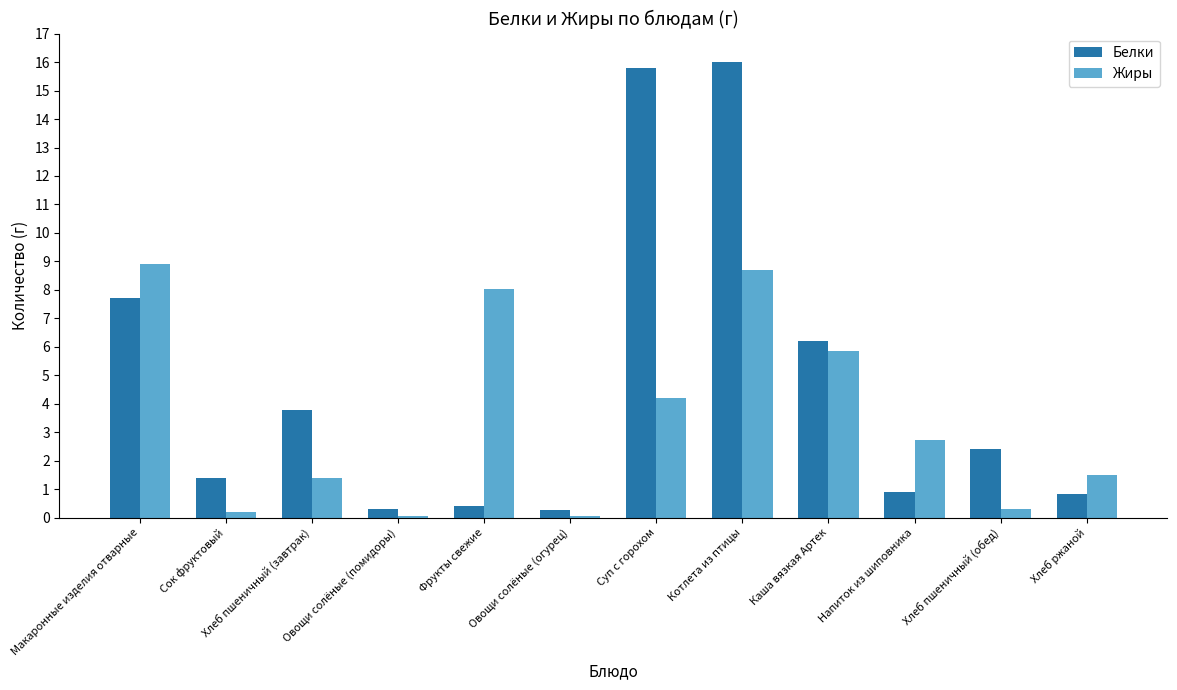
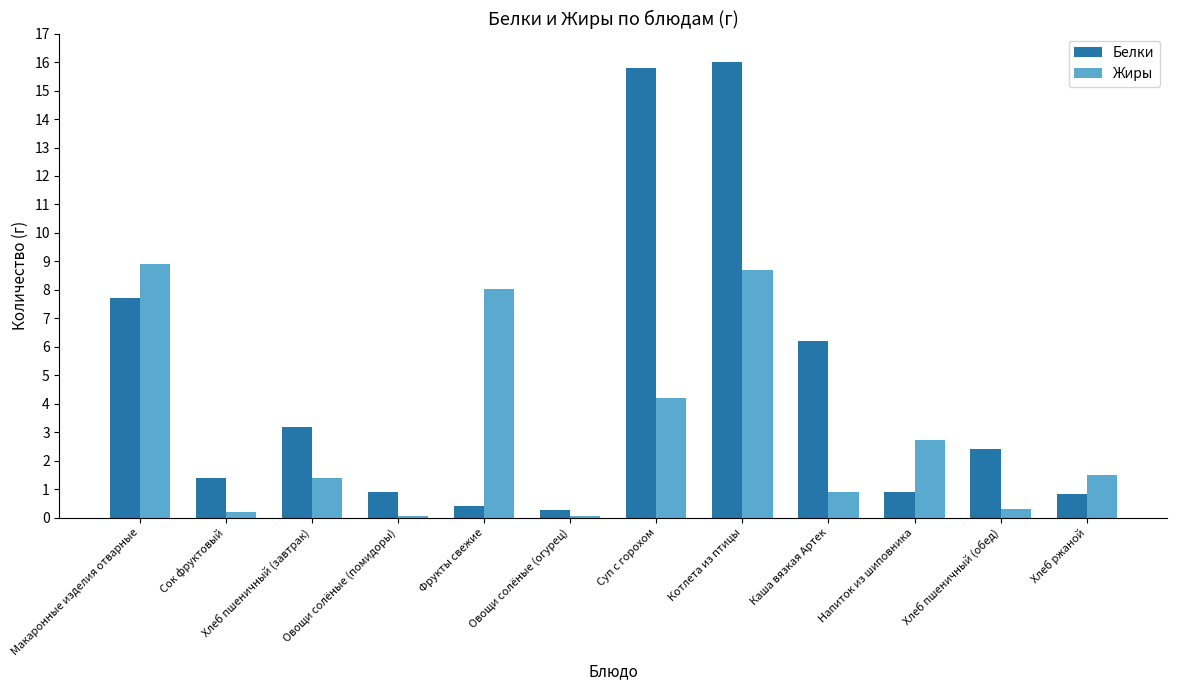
  {
    "Белки": {
      "Макаронные изделия отварные": 7.7,
      "Сок фруктовый": 1.4,
-     "Хлеб пшеничный (завтрак)": 3.8,
-     "Овощи солёные (помидоры)": 0.3,
+     "Хлеб пшеничный (завтрак)": 3.2,
+     "Овощи солёные (помидоры)": 0.9,
      "Фрукты свежие": 0.4,
      "Овощи солёные (огурец)": 0.3,
      "Суп с горохом": 15.8,
      "Котлета из птицы": 16.0,
      "Каша вязкая Артек": 6.2,
      "Напиток из шиповника": 0.9,
      "Хлеб пшеничный (обед)": 2.4,
      "Хлеб ржаной": 0.9
    },
    "Жиры": {
      "Макаронные изделия отварные": 8.9,
      "Сок фруктовый": 0.2,
      "Хлеб пшеничный (завтрак)": 1.4,
      "Фрукты свежие": 8.0,
      "Суп с горохом": 4.2,
      "Котлета из птицы": 8.7,
-     "Каша вязкая Артек": 5.9,
+     "Каша вязкая Артек": 0.9,
      "Напиток из шиповника": 2.7,
      "Хлеб пшеничный (обед)": 0.3,
      "Хлеб ржаной": 1.5
    }
  }
